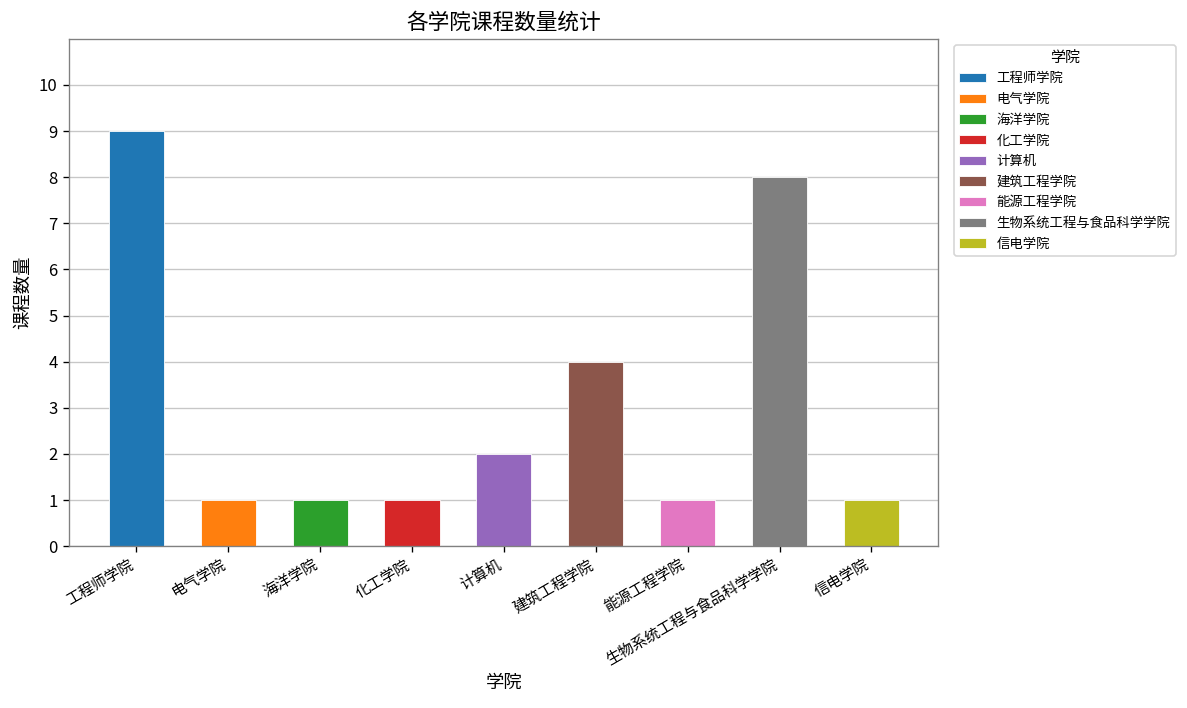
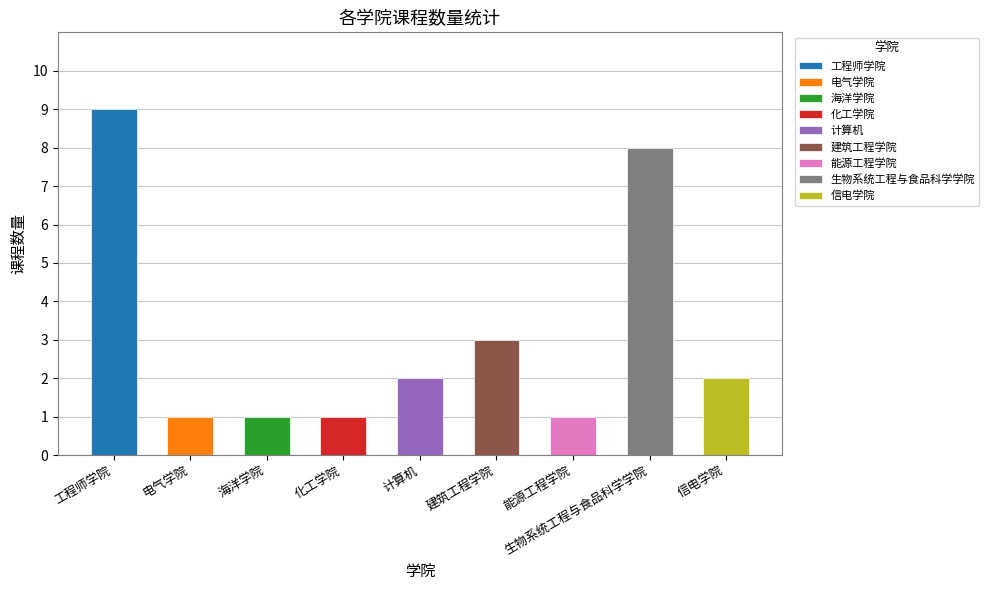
  {
    "工程师学院": 9,
    "电气学院": 1,
    "海洋学院": 1,
    "化工学院": 1,
    "计算机": 2,
-   "建筑工程学院": 4,
+   "建筑工程学院": 3,
    "能源工程学院": 1,
    "生物系统工程与食品科学学院": 8,
-   "信电学院": 1
+   "信电学院": 2
  }
